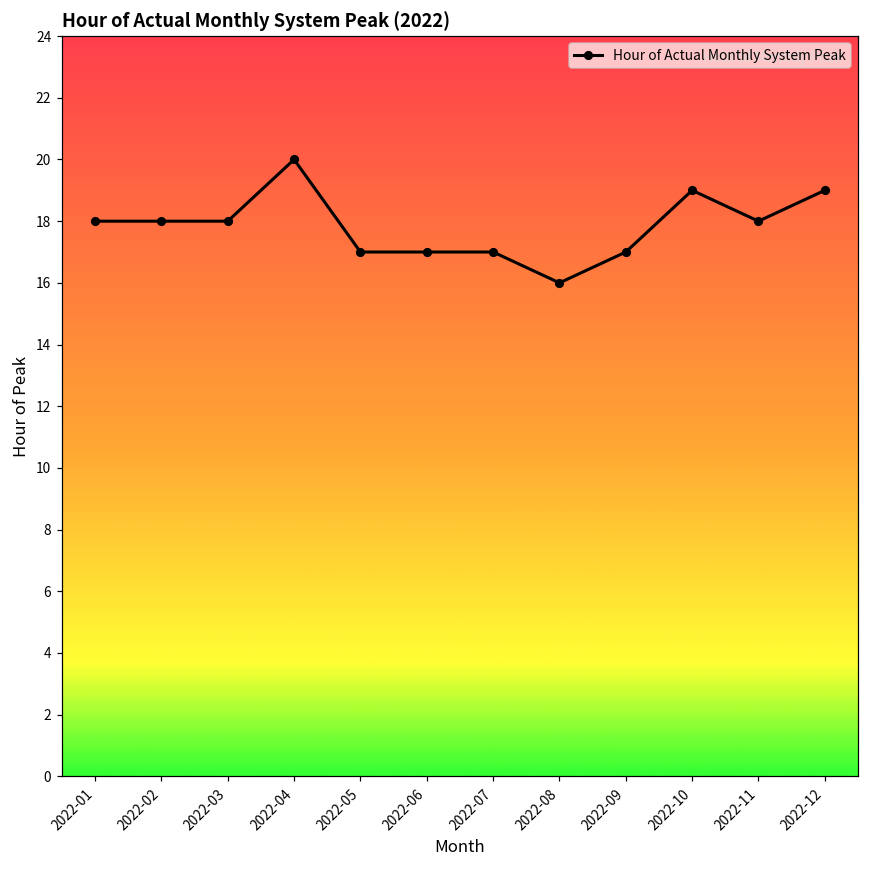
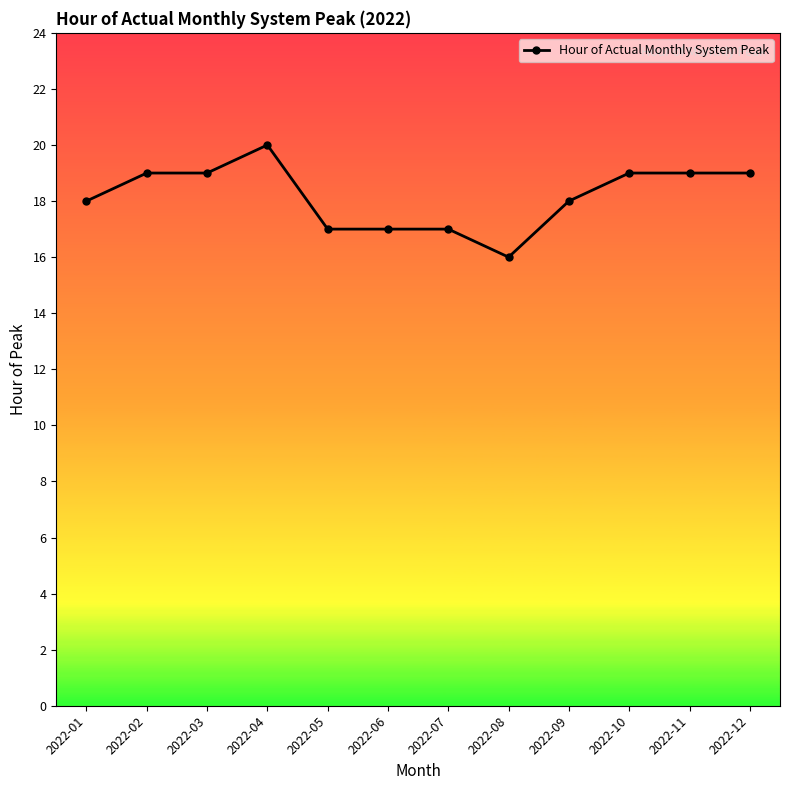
  {
    "2022-01": 18,
-   "2022-02": 18,
-   "2022-03": 18,
+   "2022-02": 19,
+   "2022-03": 19,
    "2022-04": 20,
    "2022-05": 17,
    "2022-06": 17,
    "2022-07": 17,
    "2022-08": 16,
-   "2022-09": 17,
+   "2022-09": 18,
    "2022-10": 19,
-   "2022-11": 18,
+   "2022-11": 19,
    "2022-12": 19
  }
